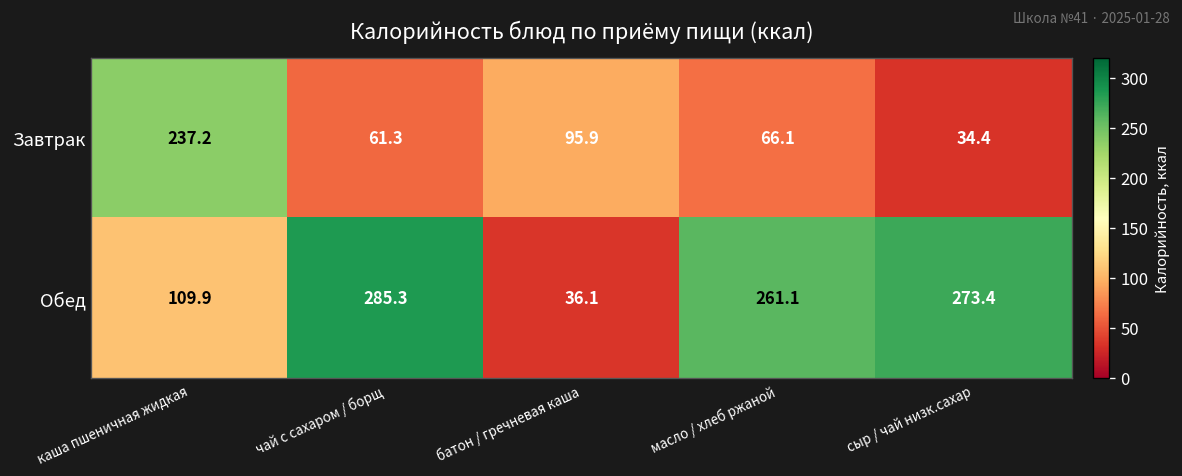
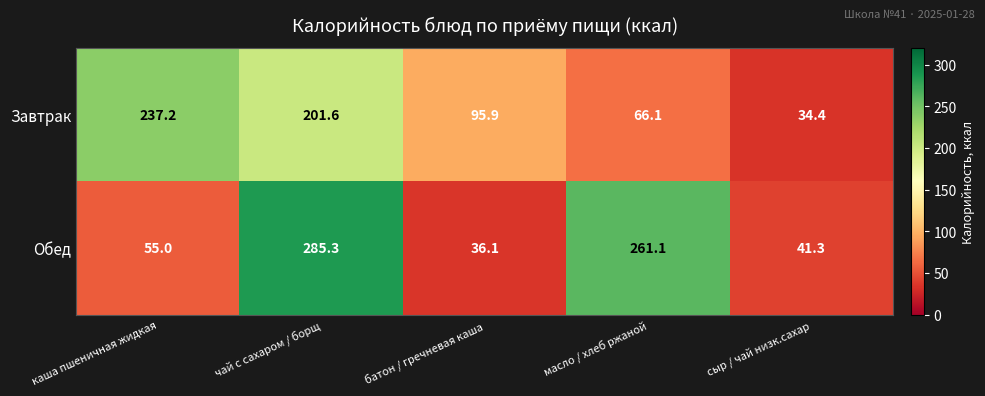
  {
    "Завтрак": {
      "каша пшеничная жидкая": 237.2,
-     "чай с сахаром / борщ": 61.3,
+     "чай с сахаром / борщ": 201.6,
      "батон / гречневая каша": 95.9,
      "масло / хлеб ржаной": 66.1,
      "сыр / чай низк.сахар": 34.4
    },
    "Обед": {
-     "каша пшеничная жидкая": 109.9,
+     "каша пшеничная жидкая": 55.0,
      "чай с сахаром / борщ": 285.3,
      "батон / гречневая каша": 36.1,
      "масло / хлеб ржаной": 261.1,
-     "сыр / чай низк.сахар": 273.4
+     "сыр / чай низк.сахар": 41.3
    }
  }
